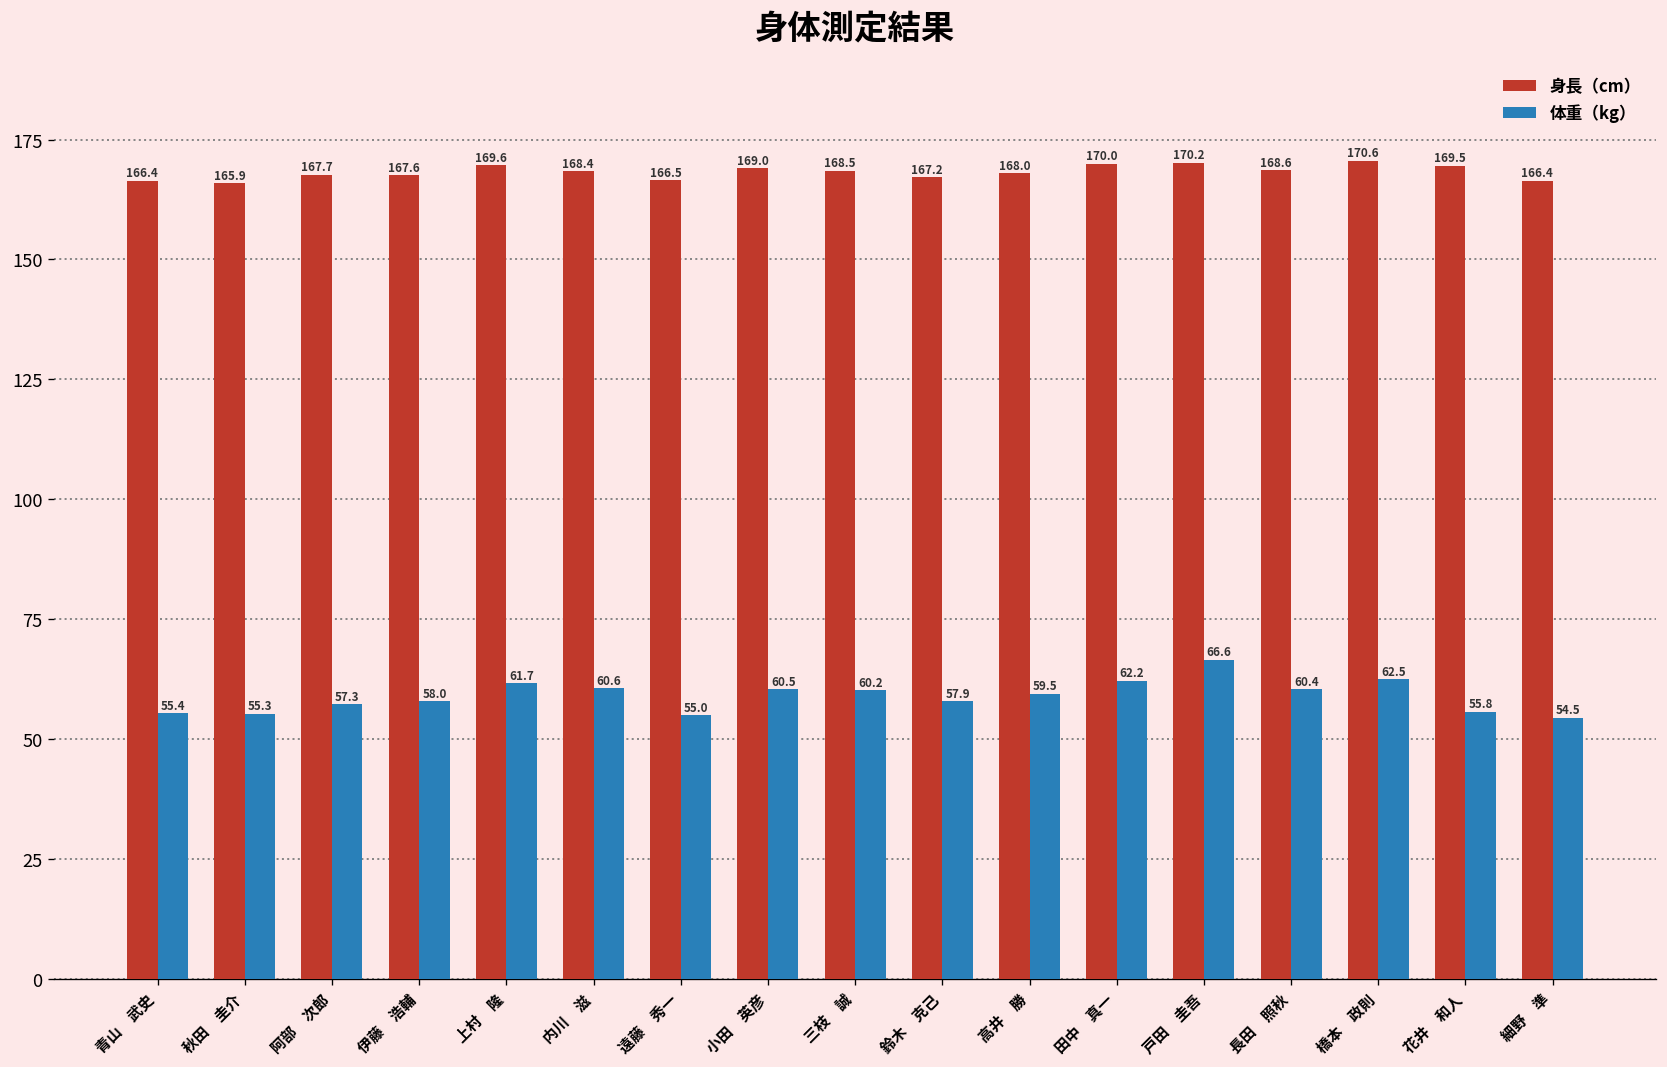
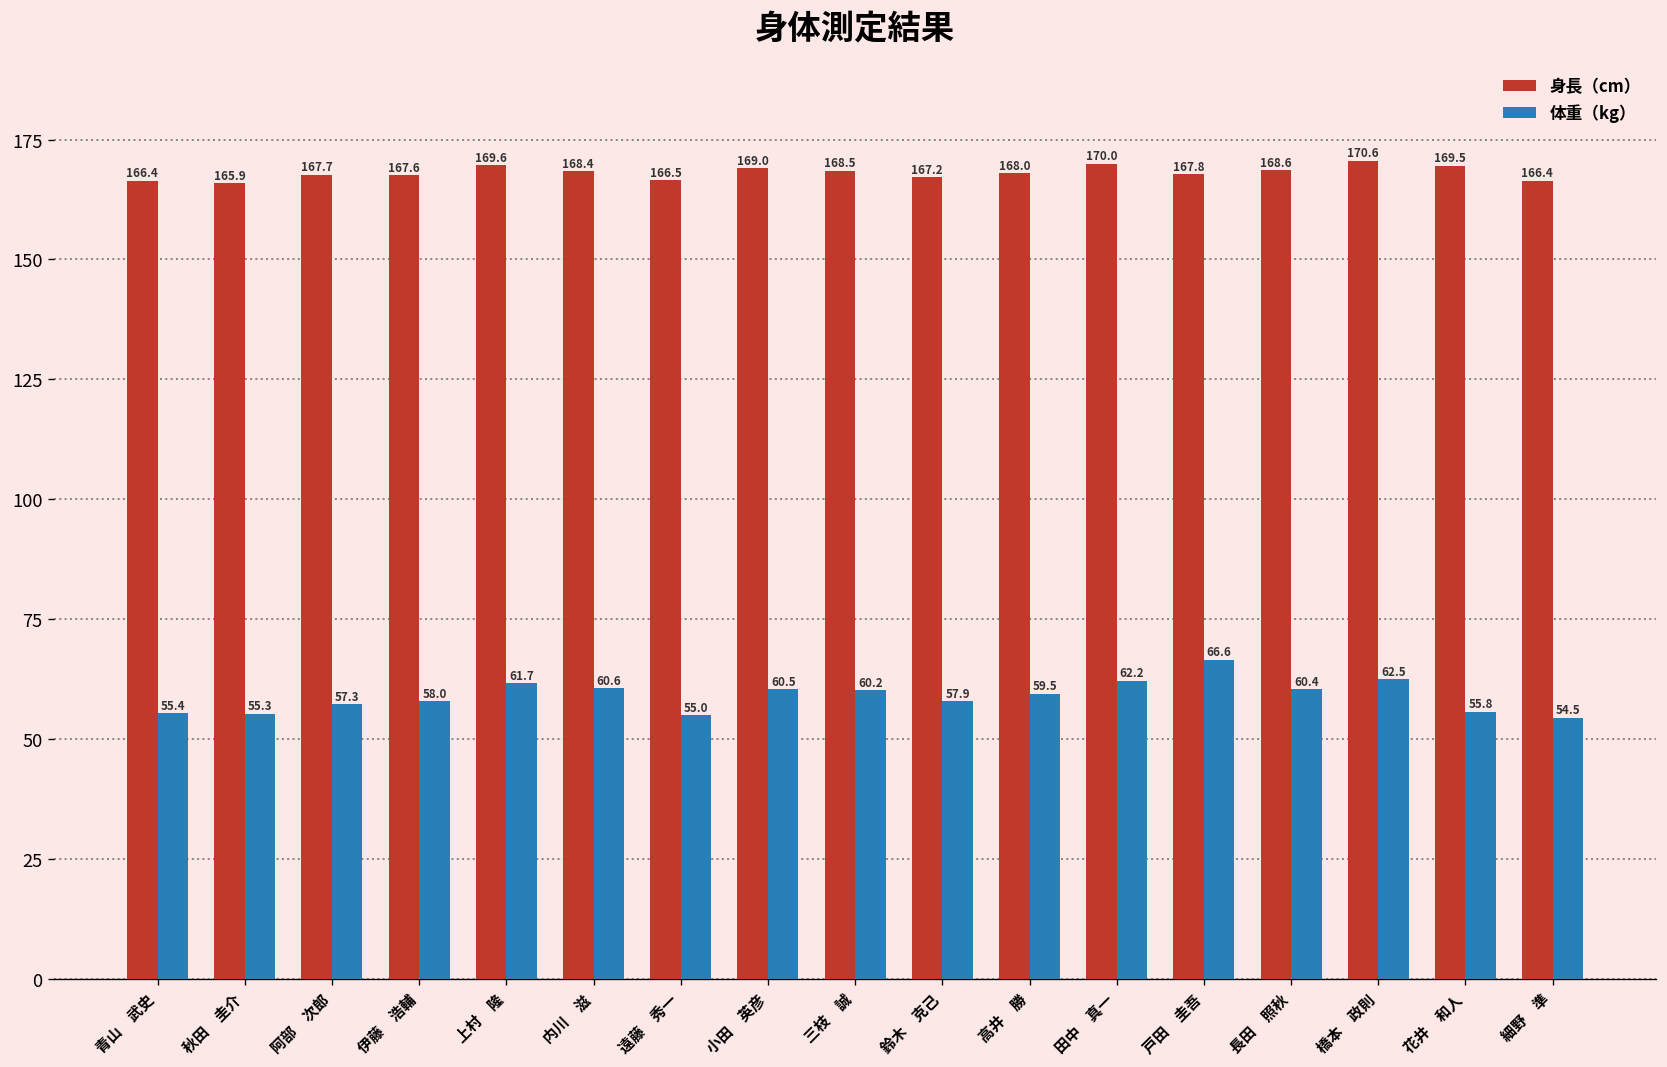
  {
    "身長（cm）": {
      "青山 武史": 166.4,
      "秋田 圭介": 165.9,
      "阿部 次郎": 167.7,
      "伊藤 浩輔": 167.6,
      "上村 隆": 169.6,
      "内川 滋": 168.4,
      "遠藤 秀一": 166.5,
      "小田 英彦": 169.0,
      "三枝 誠": 168.5,
      "鈴木 克己": 167.2,
      "高井 勝": 168.0,
      "田中 真一": 170.0,
-     "戸田 圭吾": 170.2,
+     "戸田 圭吾": 167.8,
      "長田 照秋": 168.6,
      "橋本 政則": 170.6,
      "花井 和人": 169.5,
      "細野 準": 166.4
    },
    "体重（kg）": {
      "青山 武史": 55.4,
      "秋田 圭介": 55.3,
      "阿部 次郎": 57.3,
      "伊藤 浩輔": 58.0,
      "上村 隆": 61.7,
      "内川 滋": 60.6,
      "遠藤 秀一": 55.0,
      "小田 英彦": 60.5,
      "三枝 誠": 60.2,
      "鈴木 克己": 57.9,
      "高井 勝": 59.5,
      "田中 真一": 62.2,
      "戸田 圭吾": 66.6,
      "長田 照秋": 60.4,
      "橋本 政則": 62.5,
      "花井 和人": 55.8,
      "細野 準": 54.5
    }
  }
